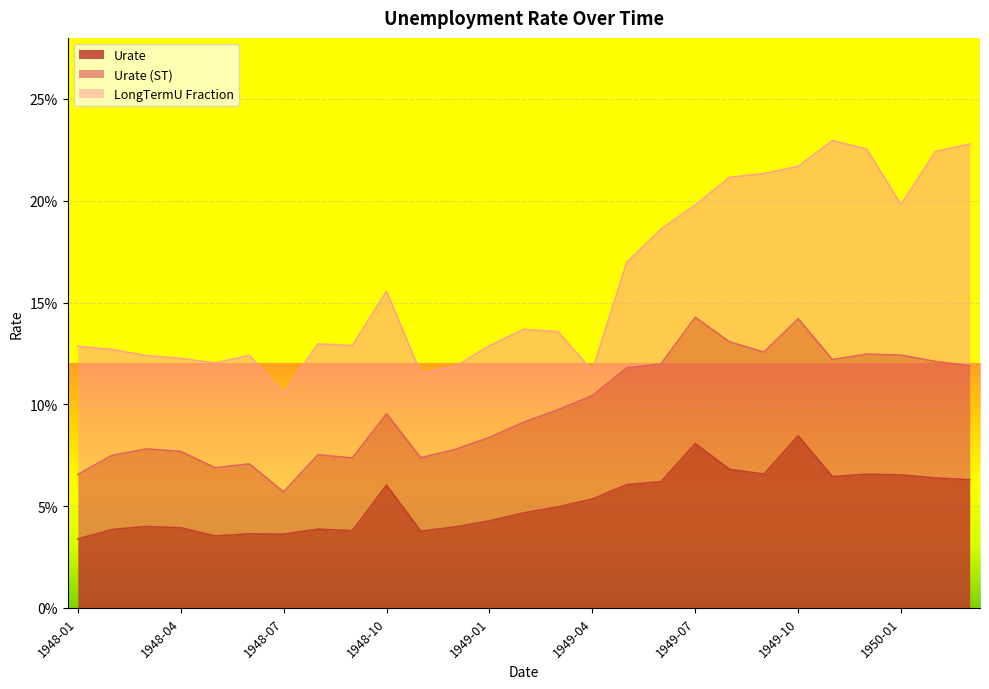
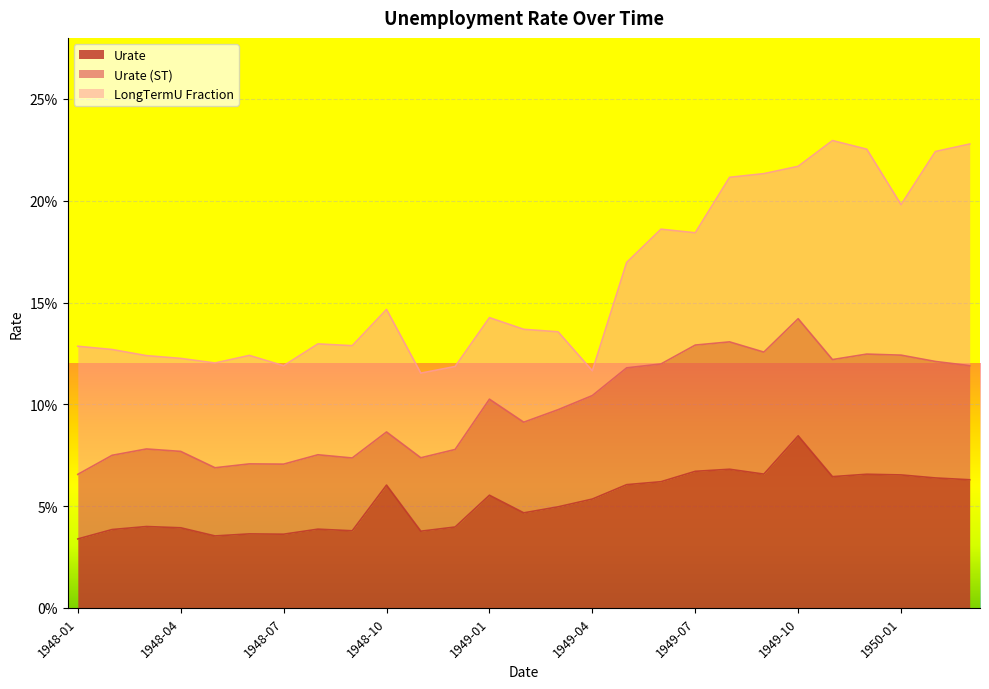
  {
    "Urate": {
      "1948-01": "3.4%",
      "1948-04": "3.9%",
      "1948-07": "3.6%",
      "1948-10": "6.0%",
-     "1949-01": "4.3%",
+     "1949-01": "5.5%",
      "1949-04": "5.3%",
-     "1949-07": "8.1%",
+     "1949-07": "6.7%",
      "1949-10": "8.5%",
      "1950-01": "6.5%"
    },
    "Urate (ST)": {
      "1948-01": "3.2%",
      "1948-04": "3.8%",
-     "1948-07": "2.1%",
-     "1948-10": "3.5%",
-     "1949-01": "4.1%",
+     "1948-07": "3.4%",
+     "1948-10": "2.6%",
+     "1949-01": "4.7%",
      "1949-04": "5.1%",
      "1949-07": "6.2%",
      "1949-10": "5.8%",
      "1950-01": "5.9%"
    },
    "LongTermU Fraction": {
      "1948-01": "6.3%",
      "1948-04": "4.6%",
      "1948-07": "4.8%",
      "1948-10": "6.0%",
-     "1949-01": "4.5%",
+     "1949-01": "4.0%",
      "1949-04": "1.2%",
      "1949-07": "5.5%",
      "1949-10": "7.5%",
      "1950-01": "7.4%"
    }
  }
